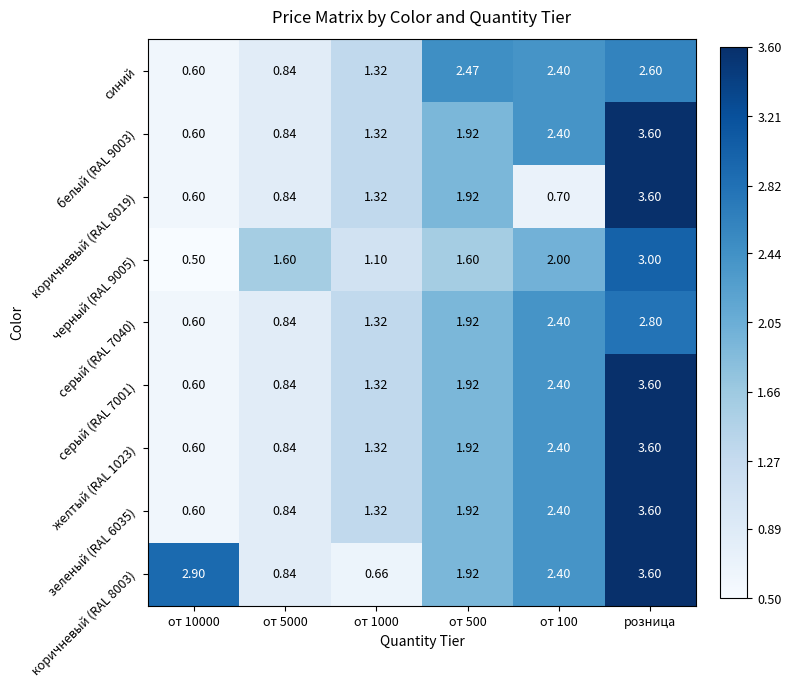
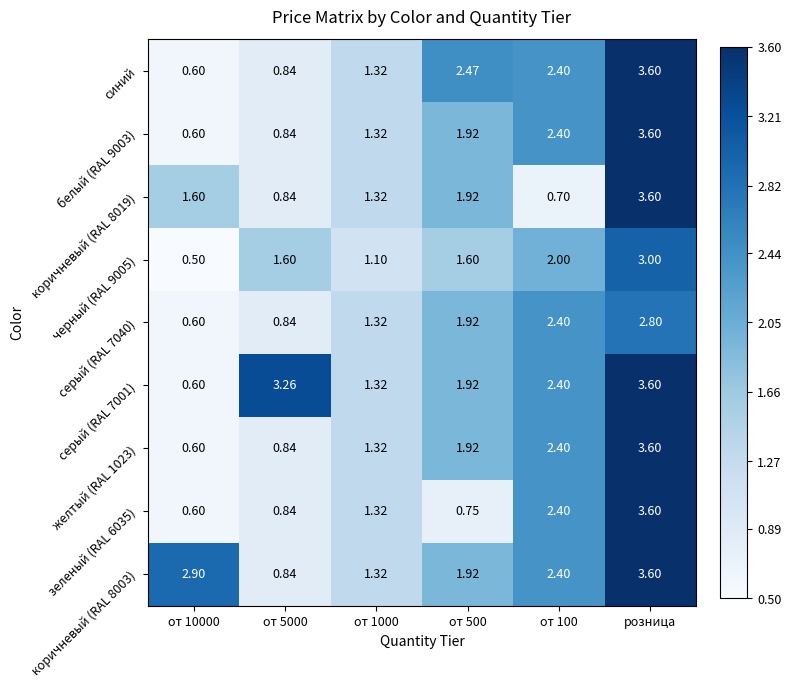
  {
    "синий": {
      "от 10000": 0.60,
      "от 5000": 0.84,
      "от 1000": 1.32,
      "от 500": 2.47,
      "от 100": 2.40,
-     "розница": 2.60
+     "розница": 3.60
    },
    "белый (RAL 9003)": {
      "от 10000": 0.60,
      "от 5000": 0.84,
      "от 1000": 1.32,
      "от 500": 1.92,
      "от 100": 2.40,
      "розница": 3.60
    },
    "коричневый (RAL 8019)": {
-     "от 10000": 0.60,
+     "от 10000": 1.60,
      "от 5000": 0.84,
      "от 1000": 1.32,
      "от 500": 1.92,
      "от 100": 0.70,
      "розница": 3.60
    },
    "черный (RAL 9005)": {
      "от 10000": 0.50,
      "от 5000": 1.60,
      "от 1000": 1.10,
      "от 500": 1.60,
      "от 100": 2.00,
      "розница": 3.00
    },
    "серый (RAL 7040)": {
      "от 10000": 0.60,
      "от 5000": 0.84,
      "от 1000": 1.32,
      "от 500": 1.92,
      "от 100": 2.40,
      "розница": 2.80
    },
    "серый (RAL 7001)": {
      "от 10000": 0.60,
-     "от 5000": 0.84,
+     "от 5000": 3.26,
      "от 1000": 1.32,
      "от 500": 1.92,
      "от 100": 2.40,
      "розница": 3.60
    },
    "желтый (RAL 1023)": {
      "от 10000": 0.60,
      "от 5000": 0.84,
      "от 1000": 1.32,
      "от 500": 1.92,
      "от 100": 2.40,
      "розница": 3.60
    },
    "зеленый (RAL 6035)": {
      "от 10000": 0.60,
      "от 5000": 0.84,
      "от 1000": 1.32,
-     "от 500": 1.92,
+     "от 500": 0.75,
      "от 100": 2.40,
      "розница": 3.60
    },
    "коричневый (RAL 8003)": {
      "от 10000": 2.90,
      "от 5000": 0.84,
-     "от 1000": 0.66,
+     "от 1000": 1.32,
      "от 500": 1.92,
      "от 100": 2.40,
      "розница": 3.60
    }
  }
